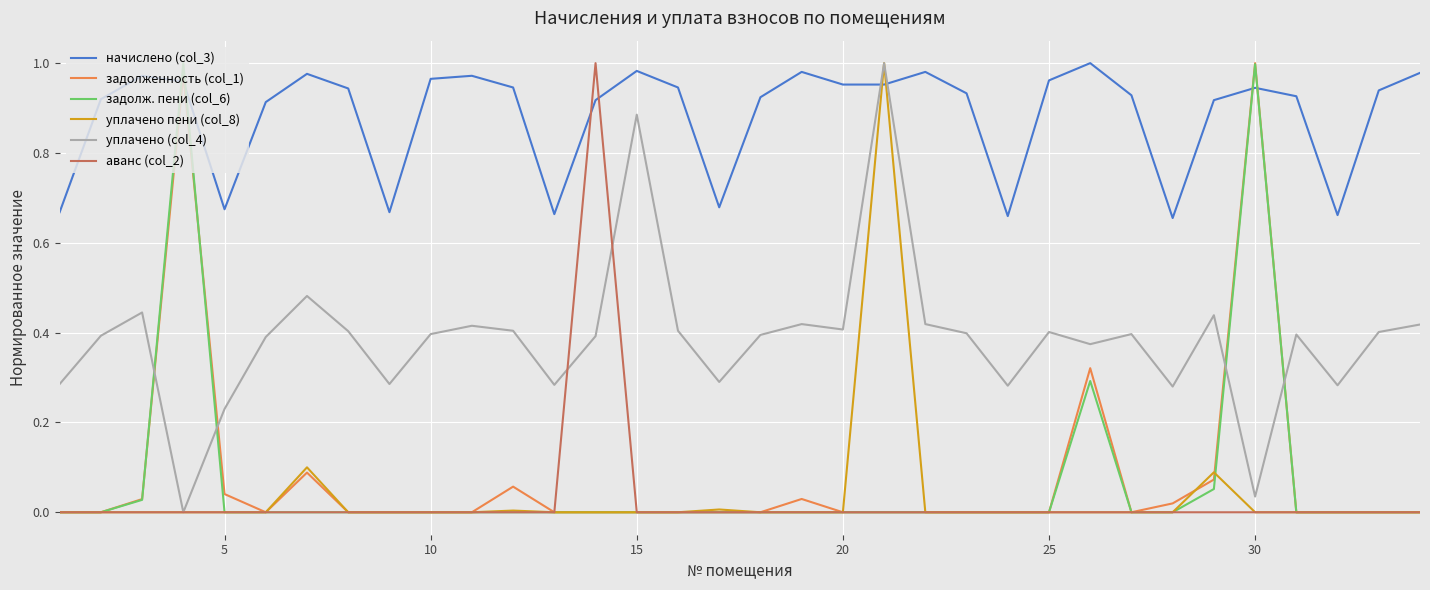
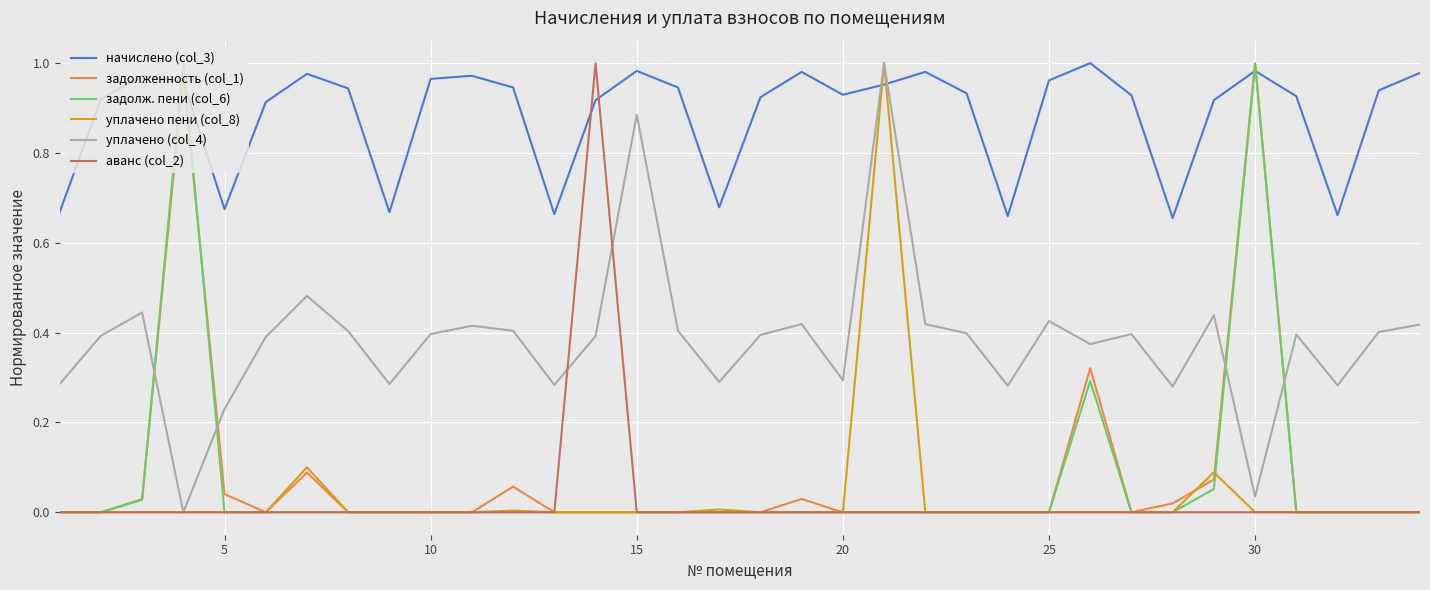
  {
    "начислено (col_3)": {
      "5": 0.67,
      "10": 0.96,
      "15": 0.98,
-     "20": 0.95,
+     "20": 0.93,
      "25": 0.96,
-     "30": 0.95
+     "30": 0.98
    },
    "уплачено (col_4)": {
      "5": 0.23,
      "10": 0.40,
      "15": 0.89,
-     "20": 0.41,
-     "25": 0.40,
+     "20": 0.29,
+     "25": 0.43,
      "30": 0.03
    }
  }
